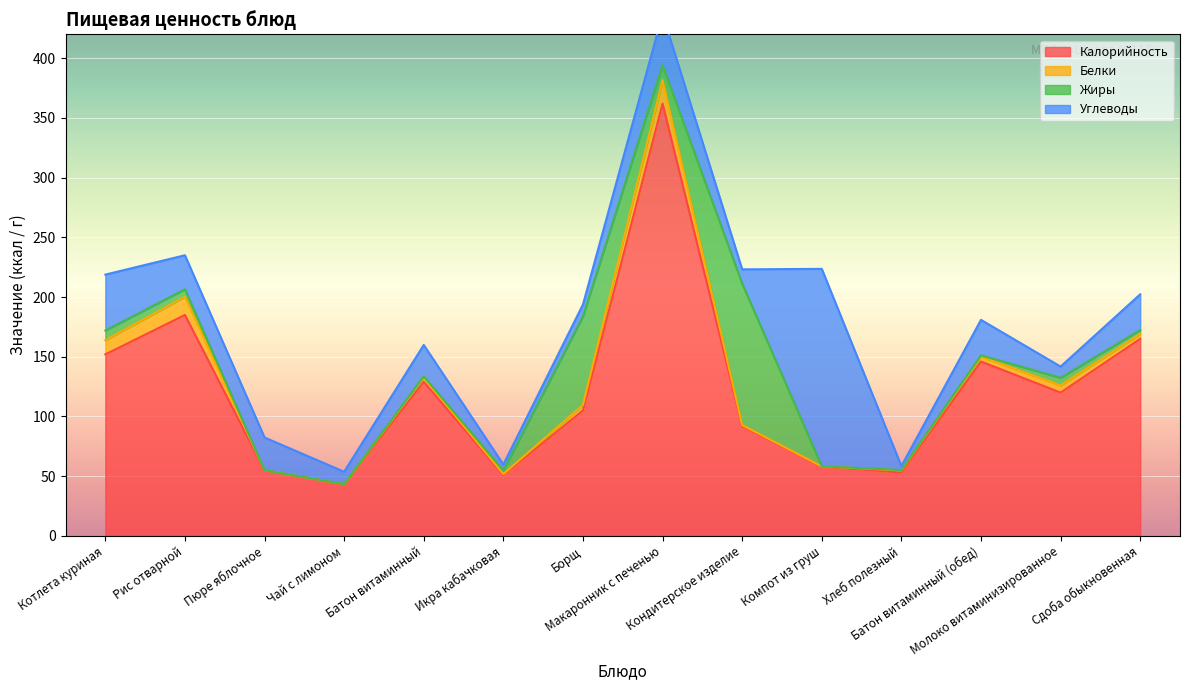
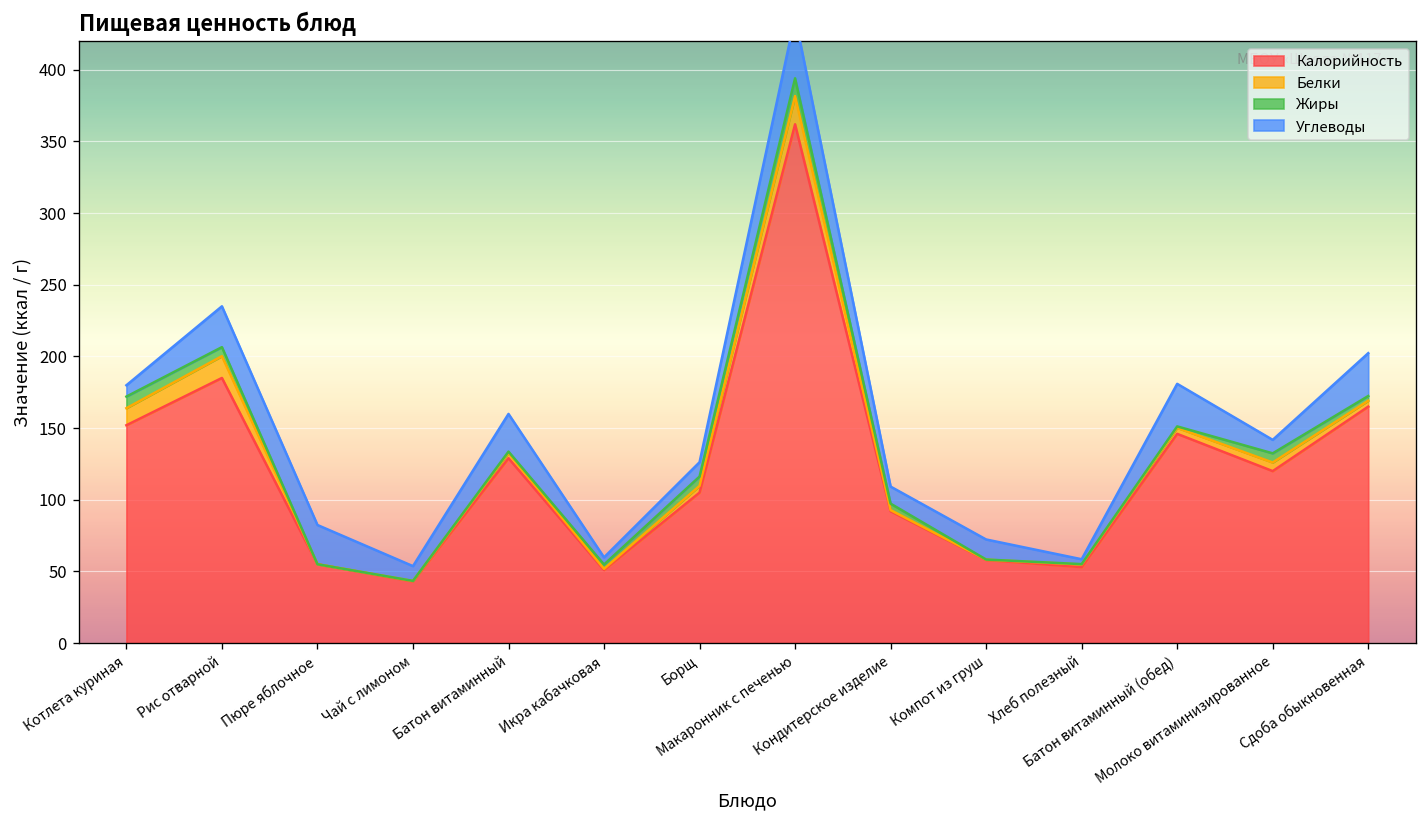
  {
    "Калорийность": {
      "Котлета куриная": 152,
      "Рис отварной": 185,
      "Батон витаминный": 129,
      "Борщ": 105,
      "Макаронник с печенью": 362,
      "Батон витаминный (обед)": 146,
      "Молоко витаминизированное": 120,
      "Сдоба обыкновенная": 165
    },
    "Белки": {
      "Котлета куриная": 12,
      "Рис отварной": 15,
      "Борщ": 5,
      "Макаронник с печенью": 20,
      "Молоко витаминизированное": 6,
      "Сдоба обыкновенная": 4
    },
    "Жиры": {
      "Котлета куриная": 8,
      "Рис отварной": 6,
      "Икра кабачковая": 3,
-     "Борщ": 74,
+     "Борщ": 7,
      "Макаронник с печенью": 12,
-     "Кондитерское изделие": 119,
+     "Кондитерское изделие": 5,
      "Молоко витаминизированное": 6,
      "Сдоба обыкновенная": 3
    },
    "Углеводы": {
-     "Котлета куриная": 47,
+     "Котлета куриная": 8,
      "Рис отварной": 29,
      "Пюре яблочное": 27,
      "Чай с лимоном": 10,
      "Батон витаминный": 26,
      "Икра кабачковая": 5,
      "Борщ": 10,
      "Кондитерское изделие": 12,
-     "Компот из груш": 165,
+     "Компот из груш": 14,
      "Хлеб полезный": 3,
      "Батон витаминный (обед)": 30,
      "Молоко витаминизированное": 9,
      "Сдоба обыкновенная": 30
    }
  }
